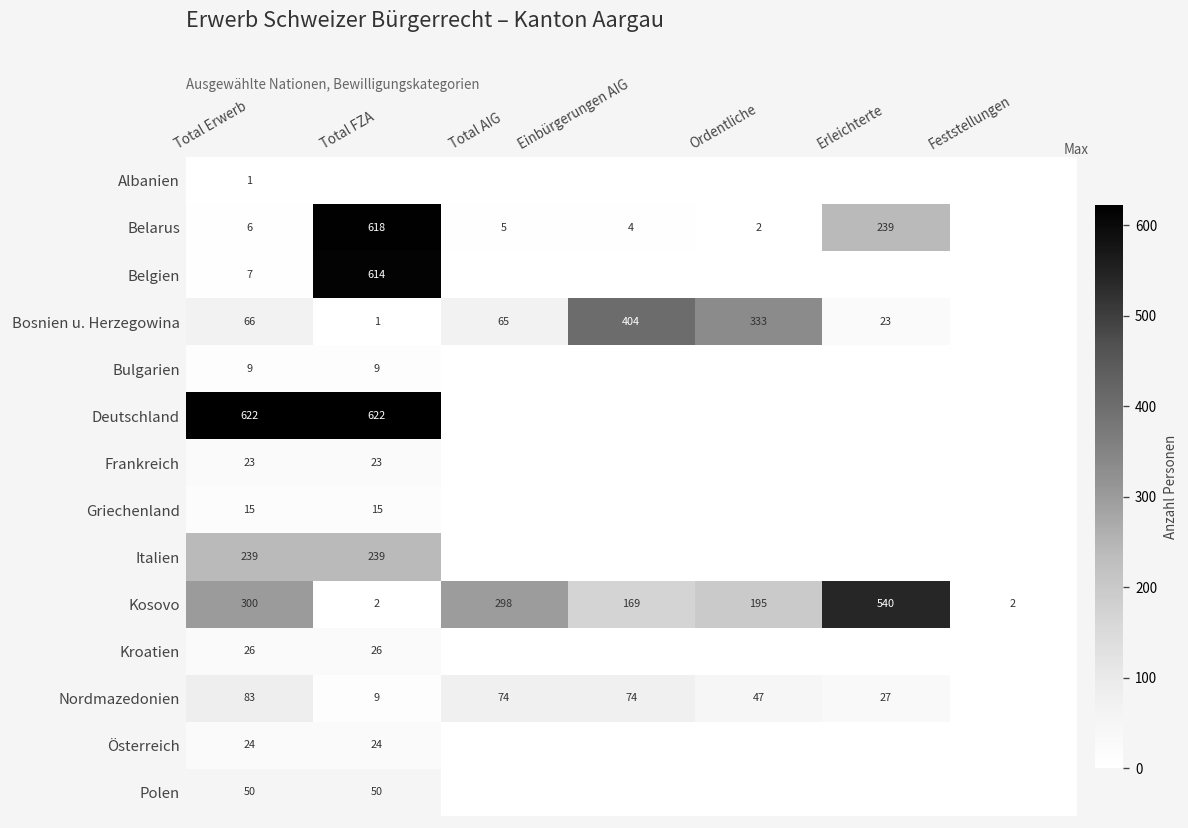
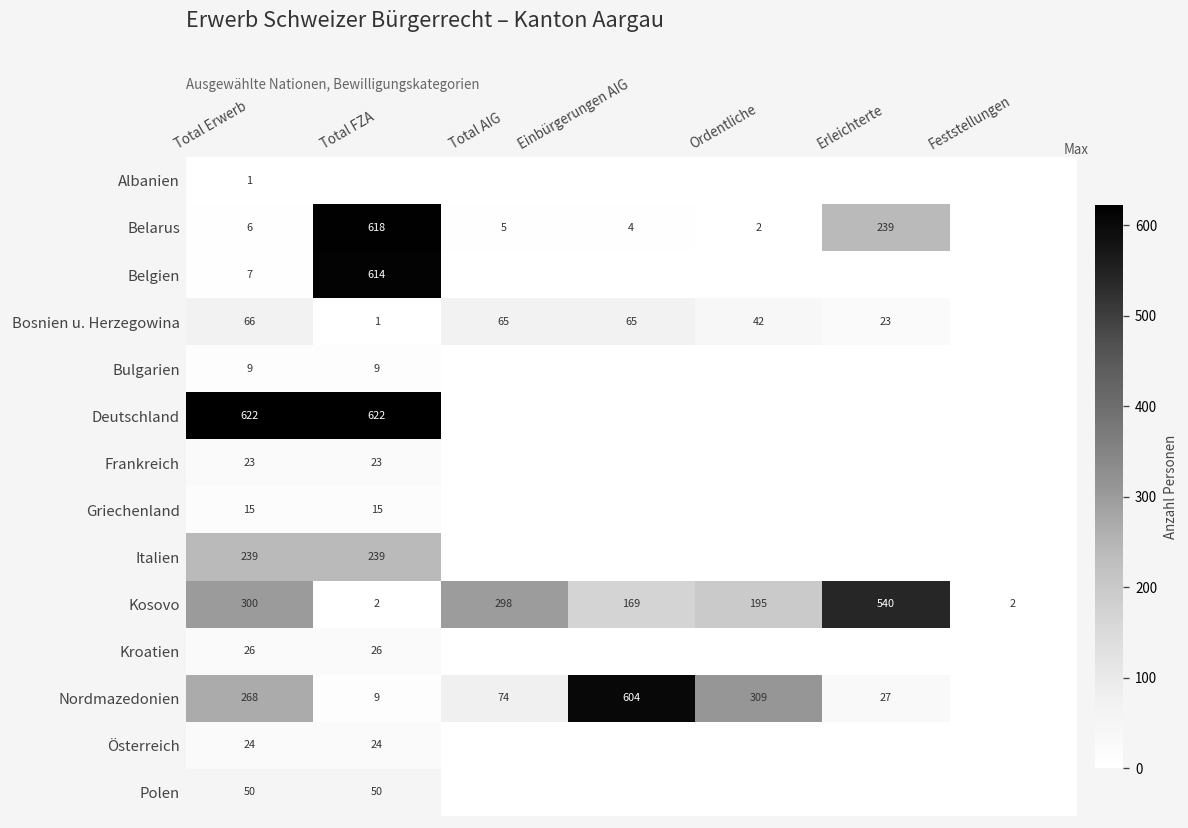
  {
    "Albanien": {
      "Total Erwerb": 1
    },
    "Belarus": {
      "Total Erwerb": 6,
      "Total FZA": 618,
      "Total AIG": 5,
      "Einbürgerungen AIG": 4,
      "Ordentliche": 2,
      "Erleichterte": 239
    },
    "Belgien": {
      "Total Erwerb": 7,
      "Total FZA": 614
    },
    "Bosnien u. Herzegowina": {
      "Total Erwerb": 66,
      "Total FZA": 1,
      "Total AIG": 65,
-     "Einbürgerungen AIG": 404,
-     "Ordentliche": 333,
+     "Einbürgerungen AIG": 65,
+     "Ordentliche": 42,
      "Erleichterte": 23
    },
    "Bulgarien": {
      "Total Erwerb": 9,
      "Total FZA": 9
    },
    "Deutschland": {
      "Total Erwerb": 622,
      "Total FZA": 622
    },
    "Frankreich": {
      "Total Erwerb": 23,
      "Total FZA": 23
    },
    "Griechenland": {
      "Total Erwerb": 15,
      "Total FZA": 15
    },
    "Italien": {
      "Total Erwerb": 239,
      "Total FZA": 239
    },
    "Kosovo": {
      "Total Erwerb": 300,
      "Total FZA": 2,
      "Total AIG": 298,
      "Einbürgerungen AIG": 169,
      "Ordentliche": 195,
      "Erleichterte": 540,
      "Feststellungen": 2
    },
    "Kroatien": {
      "Total Erwerb": 26,
      "Total FZA": 26
    },
    "Nordmazedonien": {
-     "Total Erwerb": 83,
+     "Total Erwerb": 268,
      "Total FZA": 9,
      "Total AIG": 74,
-     "Einbürgerungen AIG": 74,
-     "Ordentliche": 47,
+     "Einbürgerungen AIG": 604,
+     "Ordentliche": 309,
      "Erleichterte": 27
    },
    "Österreich": {
      "Total Erwerb": 24,
      "Total FZA": 24
    },
    "Polen": {
      "Total Erwerb": 50,
      "Total FZA": 50
    }
  }
